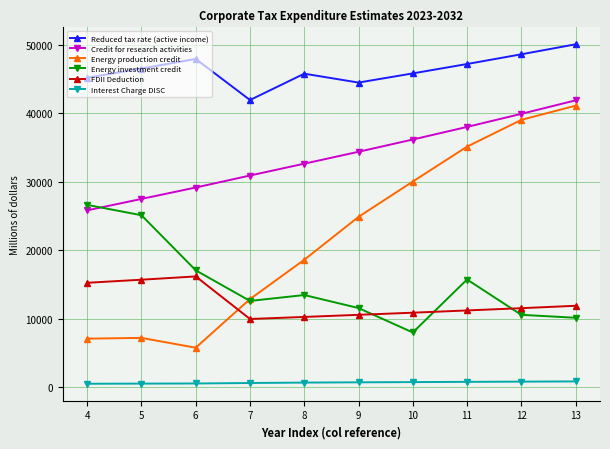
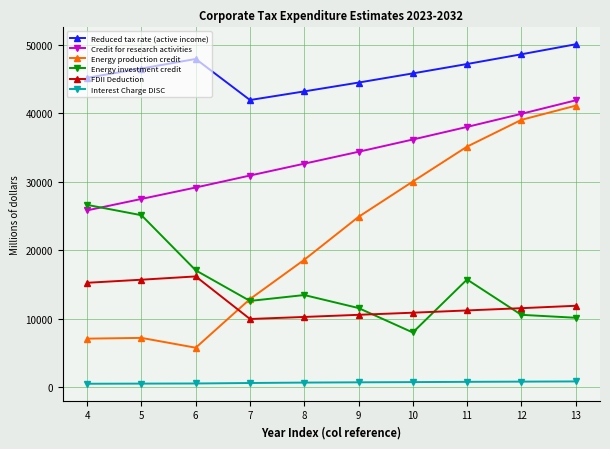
  {
    "Reduced tax rate (active income)": {
      "7": 42000,
-     "8": 46000,
+     "8": 43000,
      "9": 44000,
      "10": 46000,
      "11": 47000,
      "12": 49000,
      "13": 50000
    },
    "Credit for research activities": {
      "4": 26000,
      "5": 27000,
      "6": 29000,
      "7": 31000,
      "8": 33000,
      "9": 34000,
      "10": 36000,
      "11": 38000,
      "12": 40000,
      "13": 42000
    },
    "Energy production credit": {
      "4": 7000,
      "5": 7000,
      "6": 6000,
      "8": 19000,
      "9": 25000,
      "10": 30000,
      "11": 35000,
      "12": 39000,
      "13": 41000
    },
    "Energy investment credit": {
      "4": 27000,
      "5": 25000,
      "6": 17000,
      "8": 13000,
      "9": 12000,
      "10": 8000,
      "11": 16000,
      "12": 11000,
      "13": 10000
    },
    "FDII Deduction": {
      "4": 15000,
      "5": 16000,
      "6": 16000,
      "7": 10000,
      "8": 10000,
      "9": 11000,
      "10": 11000,
      "11": 11000,
      "12": 12000,
      "13": 12000
    },
    "Interest Charge DISC": {
      "4": 0,
      "5": 1000,
      "6": 1000,
      "7": 1000,
      "8": 1000,
      "9": 1000,
      "10": 1000,
      "11": 1000,
      "12": 1000,
      "13": 1000
    }
  }
